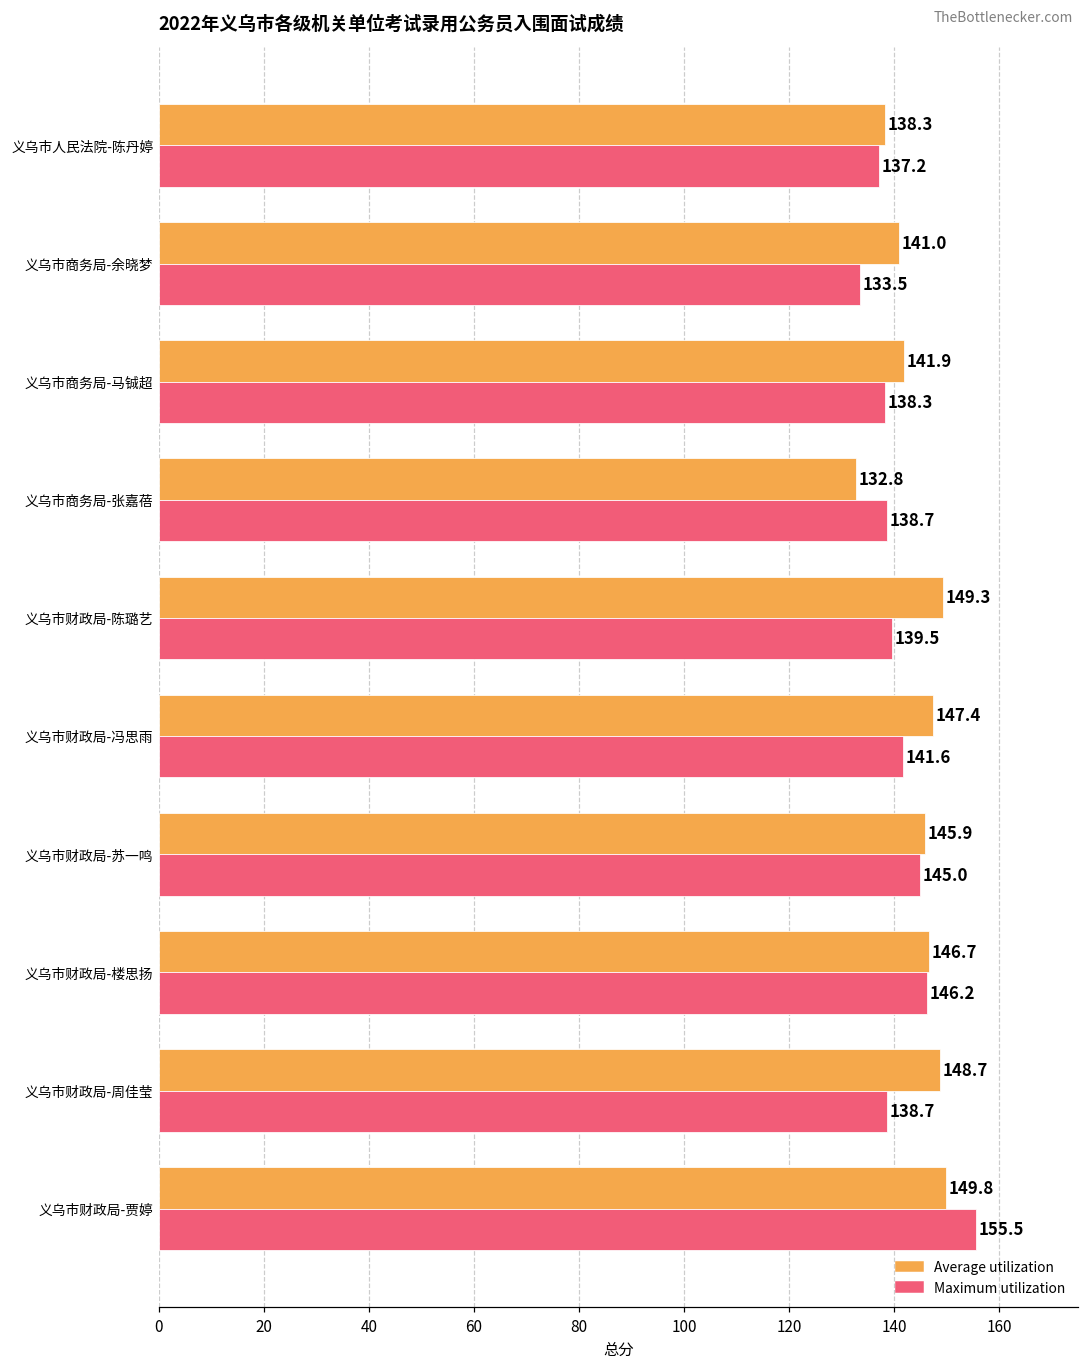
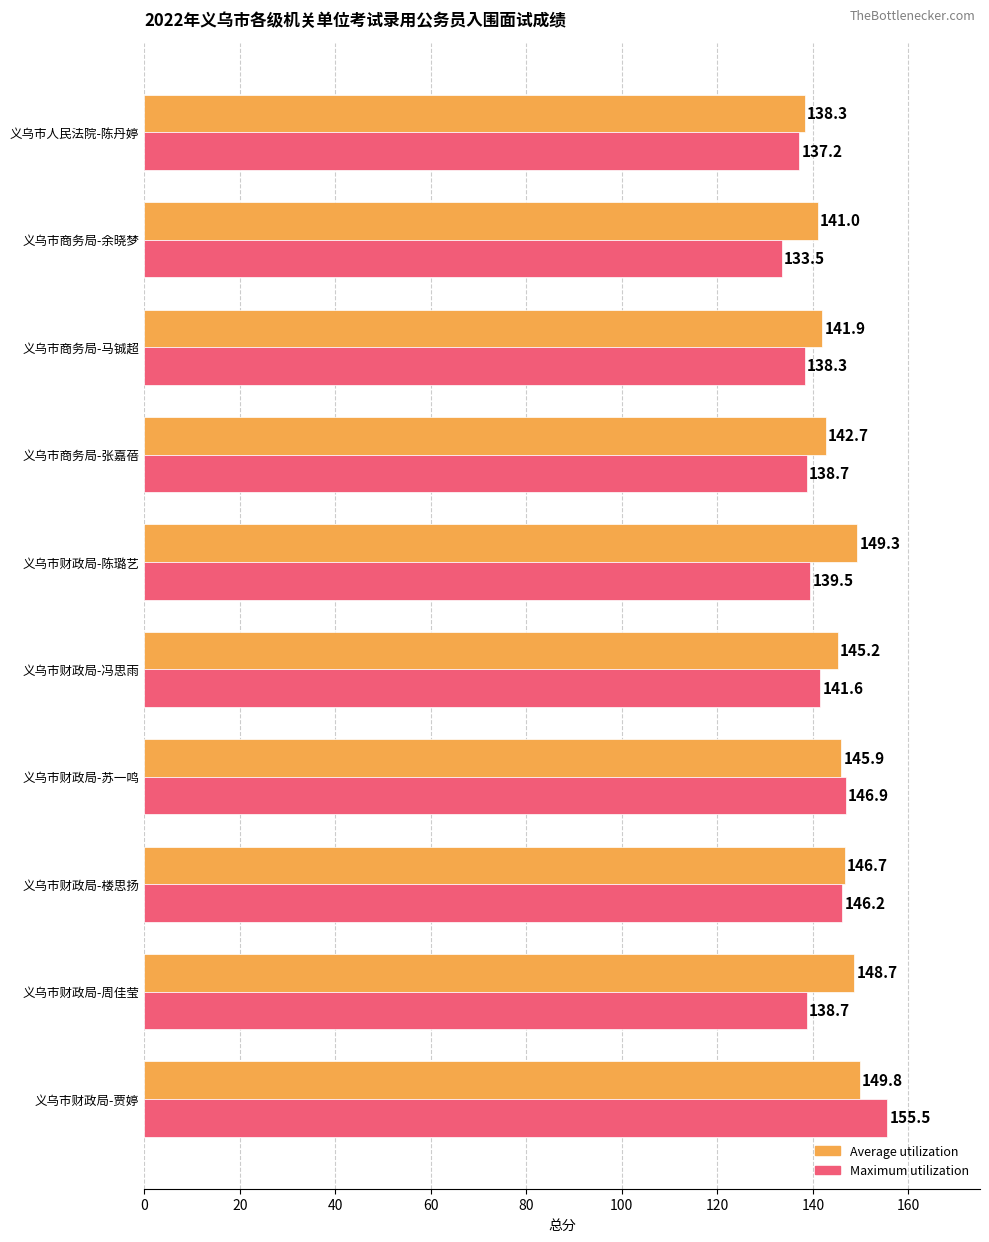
  {
    "Average utilization": {
      "义乌市人民法院-陈丹婷": 138.3,
      "义乌市商务局-余晓梦": 141.0,
      "义乌市商务局-马铖超": 141.9,
-     "义乌市商务局-张嘉蓓": 132.8,
+     "义乌市商务局-张嘉蓓": 142.7,
      "义乌市财政局-陈璐艺": 149.3,
-     "义乌市财政局-冯思雨": 147.4,
+     "义乌市财政局-冯思雨": 145.2,
      "义乌市财政局-苏一鸣": 145.9,
      "义乌市财政局-楼思扬": 146.7,
      "义乌市财政局-周佳莹": 148.7,
      "义乌市财政局-贾婷": 149.8
    },
    "Maximum utilization": {
      "义乌市人民法院-陈丹婷": 137.2,
      "义乌市商务局-余晓梦": 133.5,
      "义乌市商务局-马铖超": 138.3,
      "义乌市商务局-张嘉蓓": 138.7,
      "义乌市财政局-陈璐艺": 139.5,
      "义乌市财政局-冯思雨": 141.6,
-     "义乌市财政局-苏一鸣": 145.0,
+     "义乌市财政局-苏一鸣": 146.9,
      "义乌市财政局-楼思扬": 146.2,
      "义乌市财政局-周佳莹": 138.7,
      "义乌市财政局-贾婷": 155.5
    }
  }
